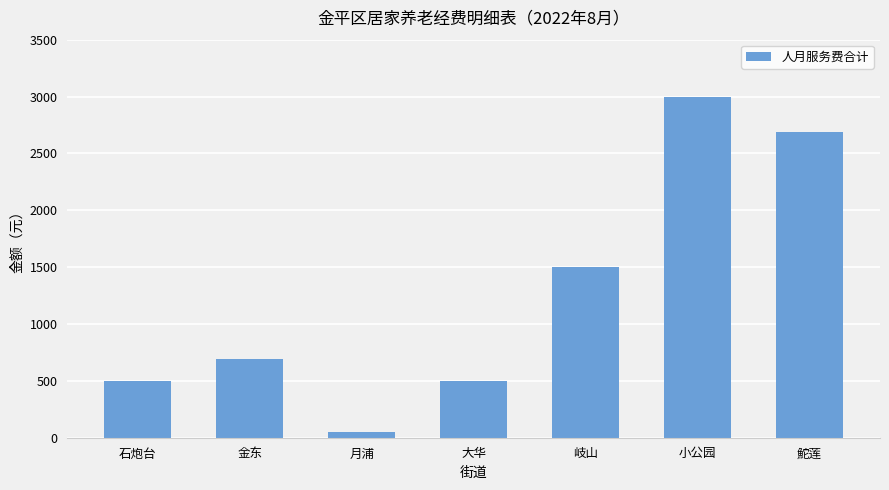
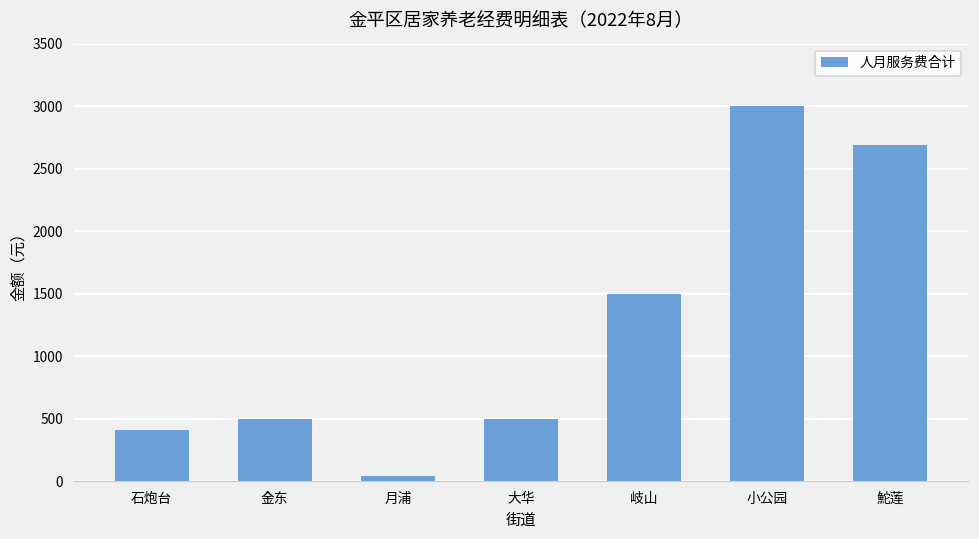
  {
-   "石炮台": 500,
-   "金东": 690,
+   "石炮台": 410,
+   "金东": 500,
    "月浦": 50,
    "大华": 500,
    "岐山": 1500,
    "小公园": 3000,
    "鮀莲": 2690
  }
